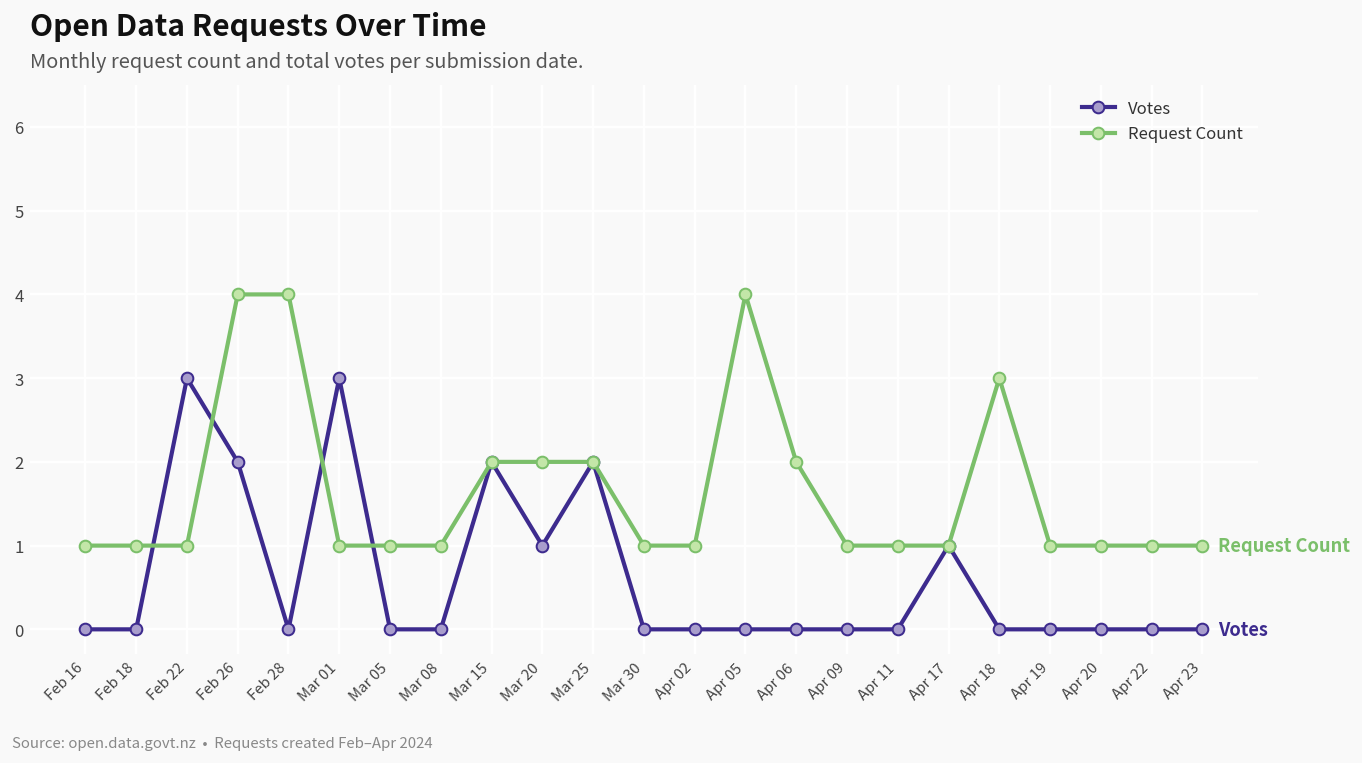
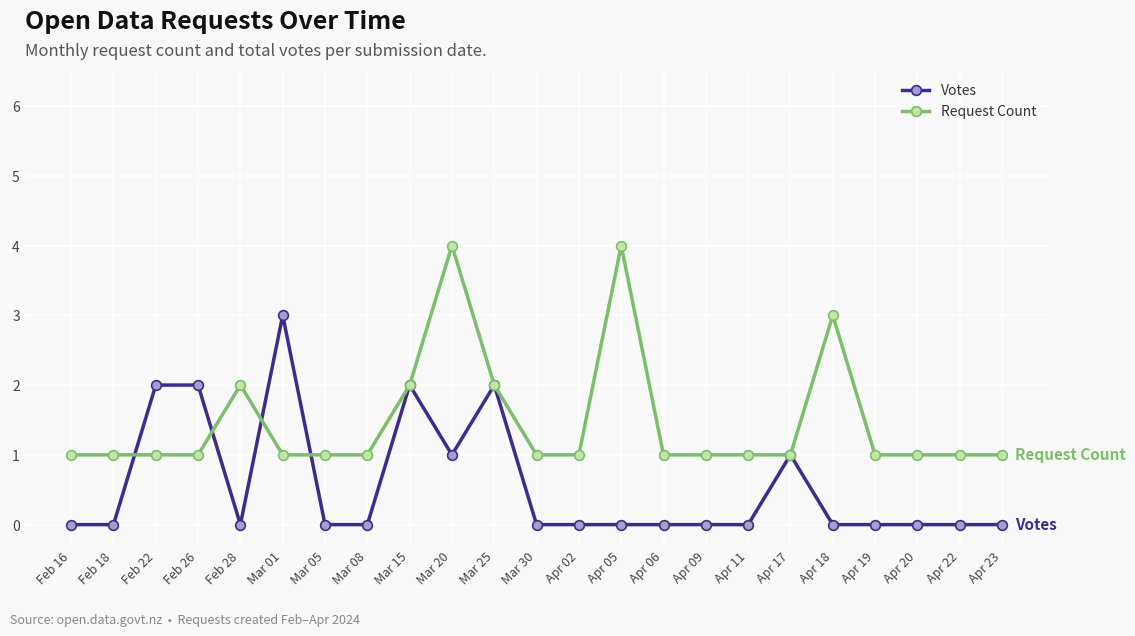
  {
    "Votes": {
      "Feb 16": 0,
      "Feb 18": 0,
-     "Feb 22": 3,
+     "Feb 22": 2,
      "Feb 26": 2,
      "Feb 28": 0,
      "Mar 01": 3,
      "Mar 05": 0,
      "Mar 08": 0,
      "Mar 20": 1,
      "Mar 30": 0,
      "Apr 02": 0,
      "Apr 05": 0,
      "Apr 06": 0,
      "Apr 09": 0,
      "Apr 11": 0,
      "Apr 18": 0,
      "Apr 19": 0,
      "Apr 20": 0,
      "Apr 22": 0,
      "Apr 23": 0
    },
    "Request Count": {
      "Feb 16": 1,
      "Feb 18": 1,
      "Feb 22": 1,
-     "Feb 26": 4,
-     "Feb 28": 4,
+     "Feb 26": 1,
+     "Feb 28": 2,
      "Mar 01": 1,
      "Mar 05": 1,
      "Mar 08": 1,
-     "Mar 20": 2,
+     "Mar 20": 4,
      "Mar 30": 1,
      "Apr 02": 1,
      "Apr 05": 4,
-     "Apr 06": 2,
+     "Apr 06": 1,
      "Apr 09": 1,
      "Apr 11": 1,
      "Apr 18": 3,
      "Apr 19": 1,
      "Apr 20": 1,
      "Apr 22": 1,
      "Apr 23": 1
    }
  }
